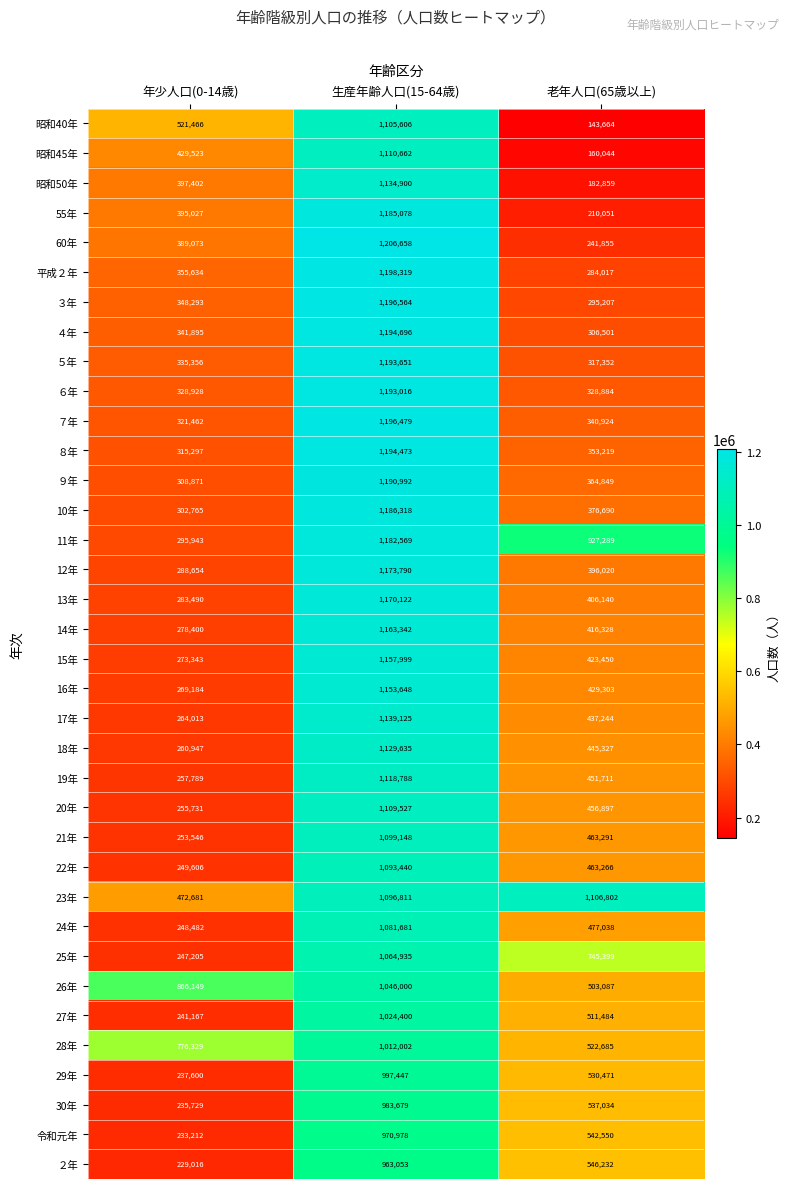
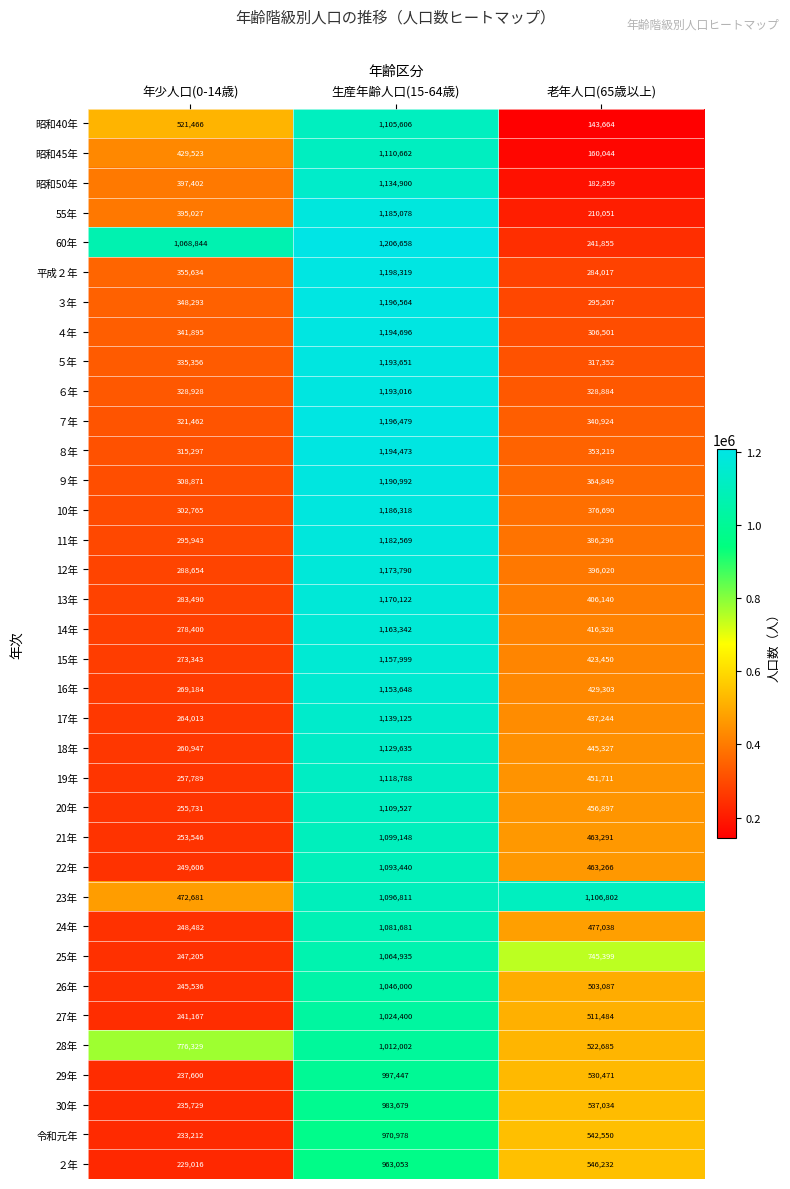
  {
    "昭和40年": {
      "年少人口(0-14歳)": "521,466",
      "生産年齢人口(15-64歳)": "1,105,606",
      "老年人口(65歳以上)": "143,664"
    },
    "昭和45年": {
      "年少人口(0-14歳)": "429,523",
      "生産年齢人口(15-64歳)": "1,110,662",
      "老年人口(65歳以上)": "160,044"
    },
    "昭和50年": {
      "年少人口(0-14歳)": "397,402",
      "生産年齢人口(15-64歳)": "1,134,900",
      "老年人口(65歳以上)": "182,859"
    },
    "55年": {
      "年少人口(0-14歳)": "395,027",
      "生産年齢人口(15-64歳)": "1,185,078",
      "老年人口(65歳以上)": "210,051"
    },
    "60年": {
-     "年少人口(0-14歳)": "389,073",
+     "年少人口(0-14歳)": "1,068,844",
      "生産年齢人口(15-64歳)": "1,206,658",
      "老年人口(65歳以上)": "241,855"
    },
    "平成２年": {
      "年少人口(0-14歳)": "355,634",
      "生産年齢人口(15-64歳)": "1,198,319",
      "老年人口(65歳以上)": "284,017"
    },
    "３年": {
      "年少人口(0-14歳)": "348,293",
      "生産年齢人口(15-64歳)": "1,196,564",
      "老年人口(65歳以上)": "295,207"
    },
    "４年": {
      "年少人口(0-14歳)": "341,895",
      "生産年齢人口(15-64歳)": "1,194,696",
      "老年人口(65歳以上)": "306,501"
    },
    "５年": {
      "年少人口(0-14歳)": "335,356",
      "生産年齢人口(15-64歳)": "1,193,651",
      "老年人口(65歳以上)": "317,352"
    },
    "６年": {
      "年少人口(0-14歳)": "328,928",
      "生産年齢人口(15-64歳)": "1,193,016",
      "老年人口(65歳以上)": "328,884"
    },
    "７年": {
      "年少人口(0-14歳)": "321,462",
      "生産年齢人口(15-64歳)": "1,196,479",
      "老年人口(65歳以上)": "340,924"
    },
    "８年": {
      "年少人口(0-14歳)": "315,297",
      "生産年齢人口(15-64歳)": "1,194,473",
      "老年人口(65歳以上)": "353,219"
    },
    "９年": {
      "年少人口(0-14歳)": "308,871",
      "生産年齢人口(15-64歳)": "1,190,992",
      "老年人口(65歳以上)": "364,849"
    },
    "10年": {
      "年少人口(0-14歳)": "302,765",
      "生産年齢人口(15-64歳)": "1,186,318",
      "老年人口(65歳以上)": "376,690"
    },
    "11年": {
      "年少人口(0-14歳)": "295,943",
      "生産年齢人口(15-64歳)": "1,182,569",
-     "老年人口(65歳以上)": "927,289"
+     "老年人口(65歳以上)": "386,296"
    },
    "12年": {
      "年少人口(0-14歳)": "288,654",
      "生産年齢人口(15-64歳)": "1,173,790",
      "老年人口(65歳以上)": "396,020"
    },
    "13年": {
      "年少人口(0-14歳)": "283,490",
      "生産年齢人口(15-64歳)": "1,170,122",
      "老年人口(65歳以上)": "406,140"
    },
    "14年": {
      "年少人口(0-14歳)": "278,400",
      "生産年齢人口(15-64歳)": "1,163,342",
      "老年人口(65歳以上)": "416,328"
    },
    "15年": {
      "年少人口(0-14歳)": "273,343",
      "生産年齢人口(15-64歳)": "1,157,999",
      "老年人口(65歳以上)": "423,450"
    },
    "16年": {
      "年少人口(0-14歳)": "269,184",
      "生産年齢人口(15-64歳)": "1,153,648",
      "老年人口(65歳以上)": "429,303"
    },
    "17年": {
      "年少人口(0-14歳)": "264,013",
      "生産年齢人口(15-64歳)": "1,139,125",
      "老年人口(65歳以上)": "437,244"
    },
    "18年": {
      "年少人口(0-14歳)": "260,947",
      "生産年齢人口(15-64歳)": "1,129,635",
      "老年人口(65歳以上)": "445,327"
    },
    "19年": {
      "年少人口(0-14歳)": "257,789",
      "生産年齢人口(15-64歳)": "1,118,788",
      "老年人口(65歳以上)": "451,711"
    },
    "20年": {
      "年少人口(0-14歳)": "255,731",
      "生産年齢人口(15-64歳)": "1,109,527",
      "老年人口(65歳以上)": "456,897"
    },
    "21年": {
      "年少人口(0-14歳)": "253,546",
      "生産年齢人口(15-64歳)": "1,099,148",
      "老年人口(65歳以上)": "463,291"
    },
    "22年": {
      "年少人口(0-14歳)": "249,606",
      "生産年齢人口(15-64歳)": "1,093,440",
      "老年人口(65歳以上)": "463,266"
    },
    "23年": {
      "年少人口(0-14歳)": "472,681",
      "生産年齢人口(15-64歳)": "1,096,811",
      "老年人口(65歳以上)": "1,106,802"
    },
    "24年": {
      "年少人口(0-14歳)": "248,482",
      "生産年齢人口(15-64歳)": "1,081,681",
      "老年人口(65歳以上)": "477,038"
    },
    "25年": {
      "年少人口(0-14歳)": "247,205",
      "生産年齢人口(15-64歳)": "1,064,935",
      "老年人口(65歳以上)": "745,399"
    },
    "26年": {
-     "年少人口(0-14歳)": "866,149",
+     "年少人口(0-14歳)": "245,536",
      "生産年齢人口(15-64歳)": "1,046,000",
      "老年人口(65歳以上)": "503,087"
    },
    "27年": {
      "年少人口(0-14歳)": "241,167",
      "生産年齢人口(15-64歳)": "1,024,400",
      "老年人口(65歳以上)": "511,484"
    },
    "28年": {
      "年少人口(0-14歳)": "776,329",
      "生産年齢人口(15-64歳)": "1,012,002",
      "老年人口(65歳以上)": "522,685"
    },
    "29年": {
      "年少人口(0-14歳)": "237,600",
      "生産年齢人口(15-64歳)": "997,447",
      "老年人口(65歳以上)": "530,471"
    },
    "30年": {
      "年少人口(0-14歳)": "235,729",
      "生産年齢人口(15-64歳)": "983,679",
      "老年人口(65歳以上)": "537,034"
    },
    "令和元年": {
      "年少人口(0-14歳)": "233,212",
      "生産年齢人口(15-64歳)": "970,978",
      "老年人口(65歳以上)": "542,550"
    },
    "２年": {
      "年少人口(0-14歳)": "229,016",
      "生産年齢人口(15-64歳)": "963,053",
      "老年人口(65歳以上)": "546,232"
    }
  }
